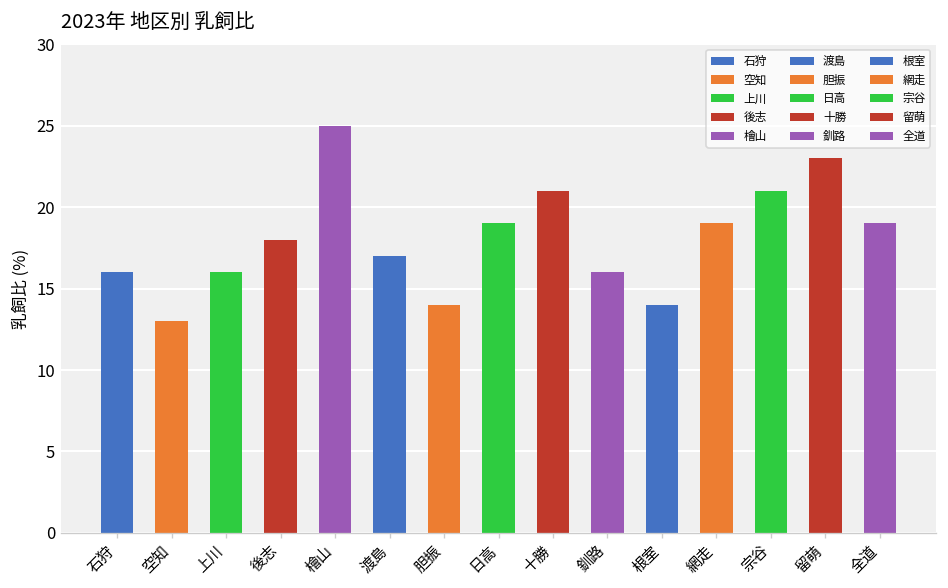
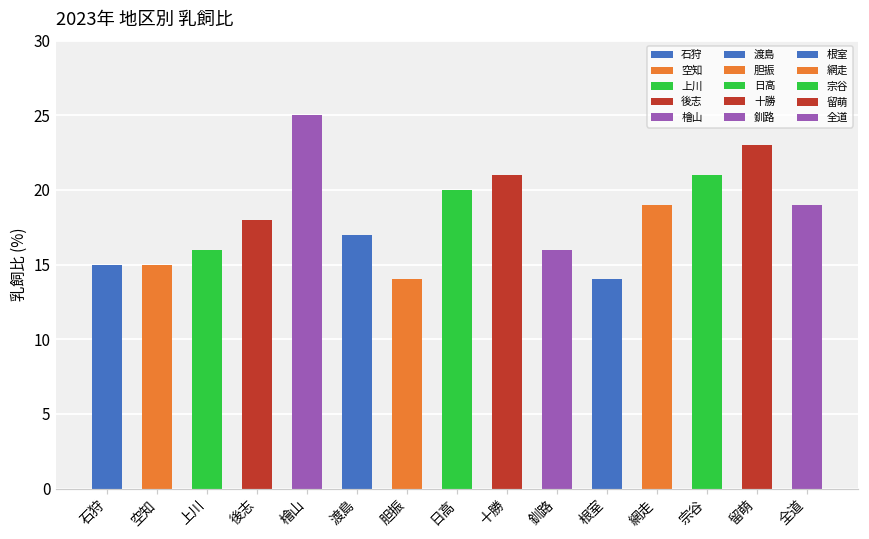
  {
-   "石狩": 16,
-   "空知": 13,
+   "石狩": 15,
+   "空知": 15,
    "上川": 16,
    "後志": 18,
    "檜山": 25,
    "渡島": 17,
    "胆振": 14,
-   "日高": 19,
+   "日高": 20,
    "十勝": 21,
    "釧路": 16,
    "根室": 14,
    "網走": 19,
    "宗谷": 21,
    "留萌": 23,
    "全道": 19
  }
